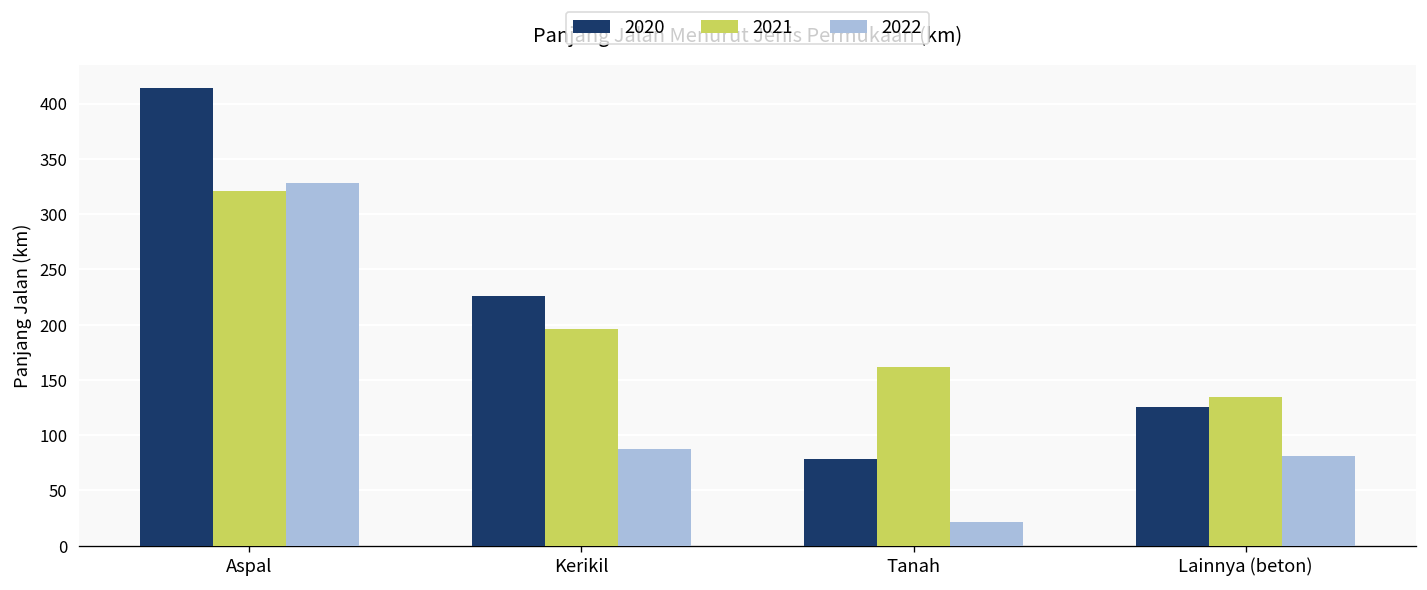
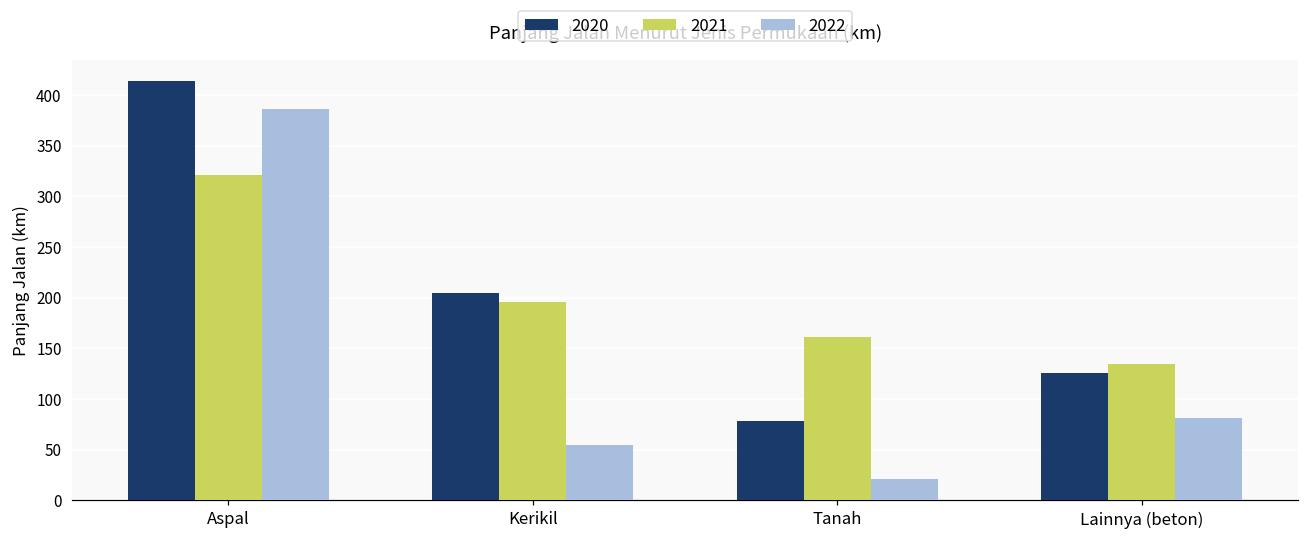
  {
    "2020": {
      "Aspal": 410,
-     "Kerikil": 230,
+     "Kerikil": 200,
      "Tanah": 80,
      "Lainnya (beton)": 130
    },
    "2021": {
      "Aspal": 320,
      "Kerikil": 200,
      "Tanah": 160,
      "Lainnya (beton)": 130
    },
    "2022": {
-     "Aspal": 330,
-     "Kerikil": 90,
+     "Aspal": 390,
+     "Kerikil": 50,
      "Tanah": 20,
      "Lainnya (beton)": 80
    }
  }
